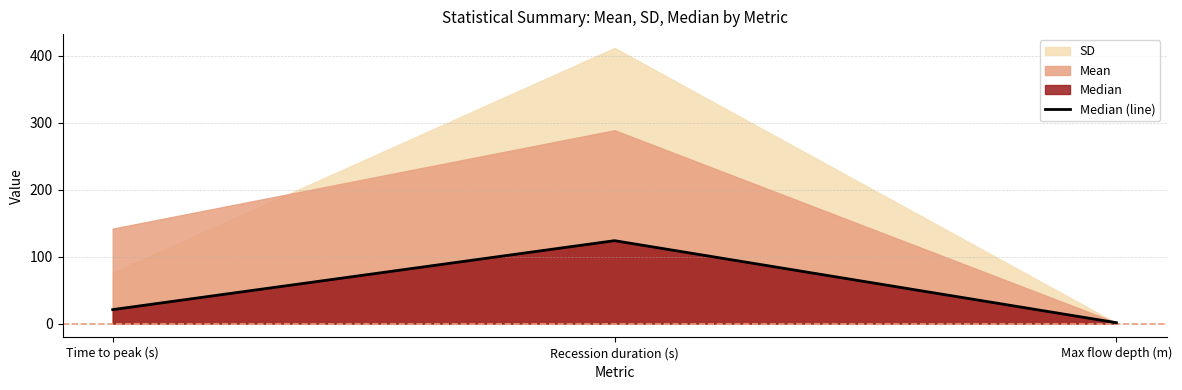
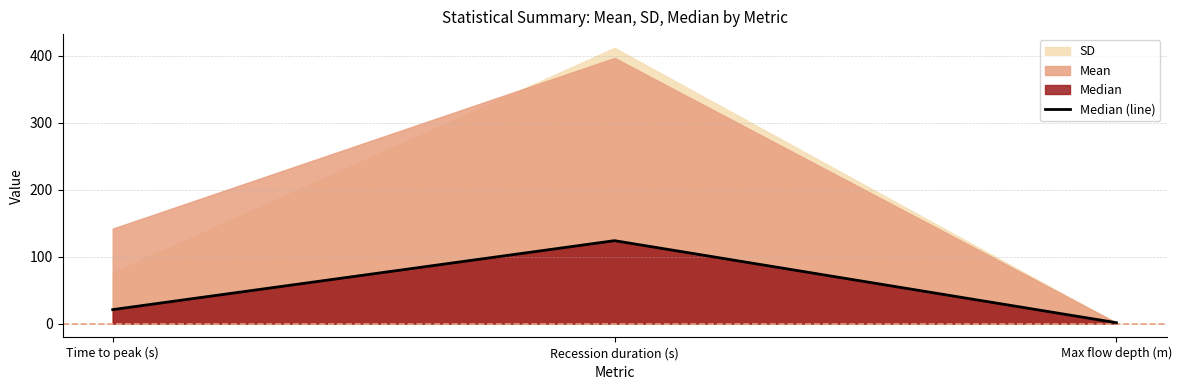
  {
    "SD": {
      "Time to peak (s)": 80,
      "Recession duration (s)": 410
    },
    "Mean": {
      "Time to peak (s)": 140,
-     "Recession duration (s)": 290
+     "Recession duration (s)": 400
    },
    "Median": {
      "Time to peak (s)": 20,
      "Recession duration (s)": 120
    }
  }
